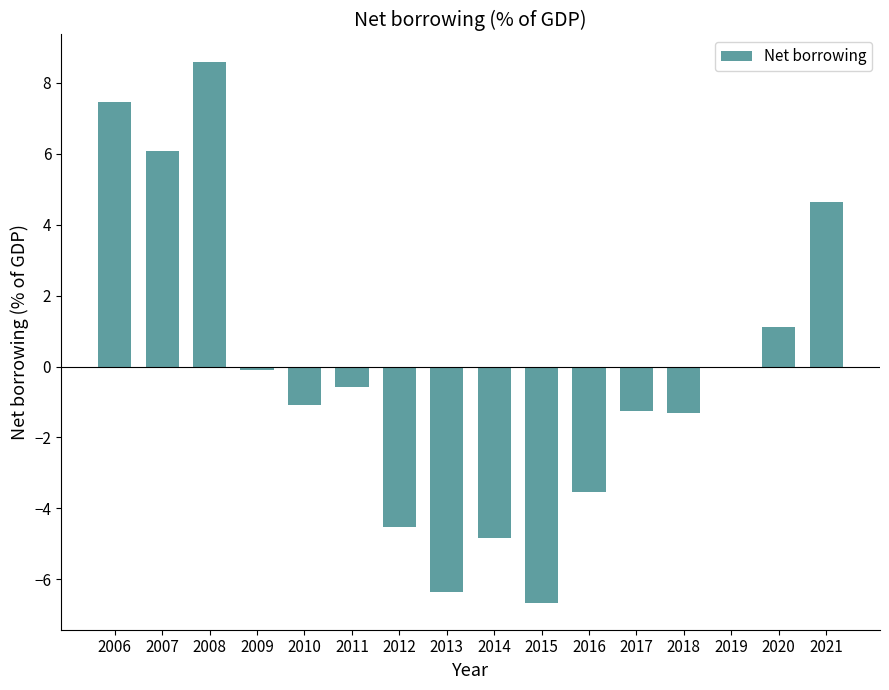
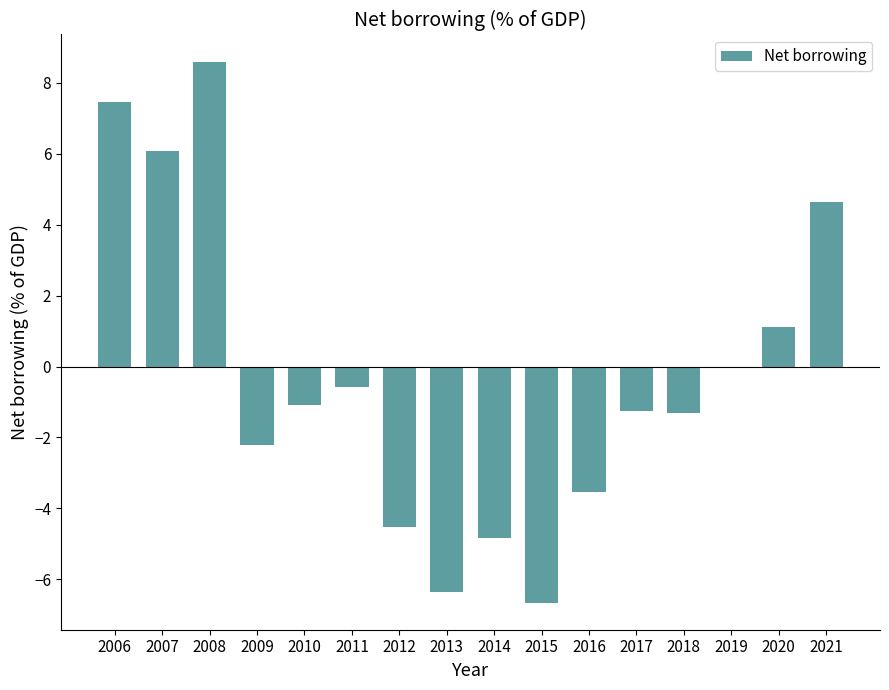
  {
    "2006": 7.4,
    "2007": 6.1,
    "2008": 8.6,
-   "2009": -0.1,
+   "2009": -2.2,
    "2010": -1.1,
    "2011": -0.6,
    "2012": -4.5,
    "2013": -6.4,
    "2014": -4.8,
    "2015": -6.7,
    "2016": -3.5,
    "2017": -1.3,
    "2018": -1.3,
    "2020": 1.1,
    "2021": 4.6
  }
